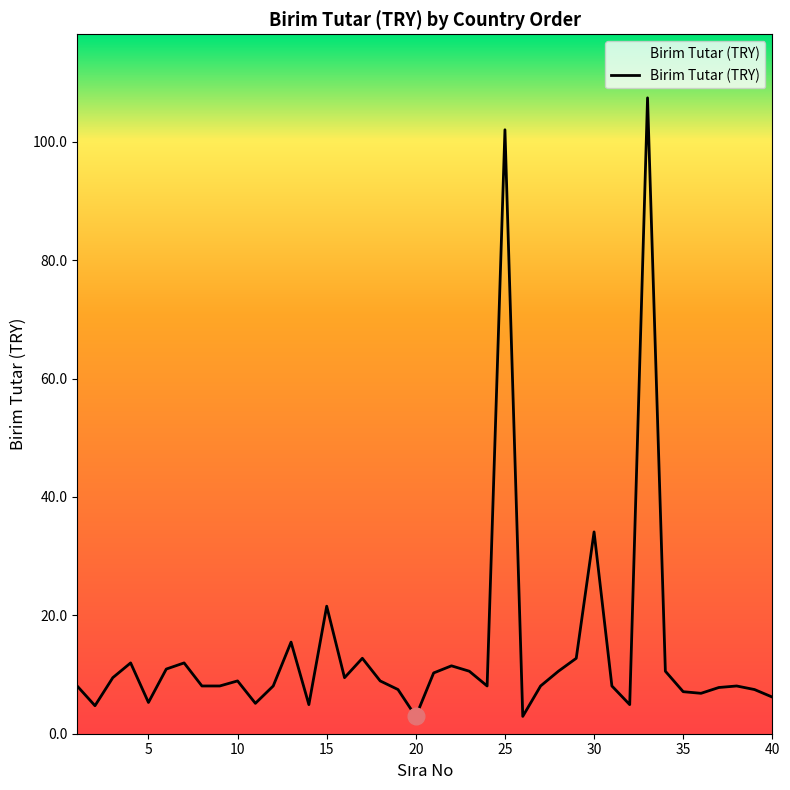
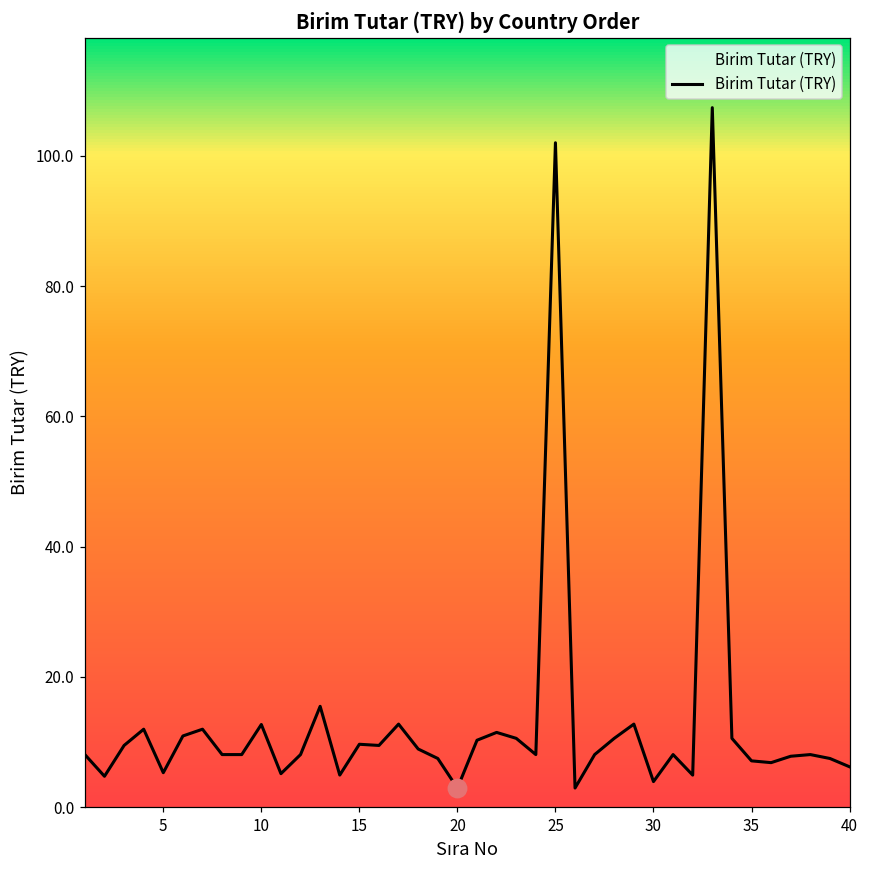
  {
    "Birim Tutar (TRY)": {
      "5": 5,
-     "10": 9,
-     "15": 22,
+     "10": 13,
+     "15": 10,
      "25": 102,
-     "30": 34,
+     "30": 4,
      "35": 7,
      "40": 6
    }
  }
